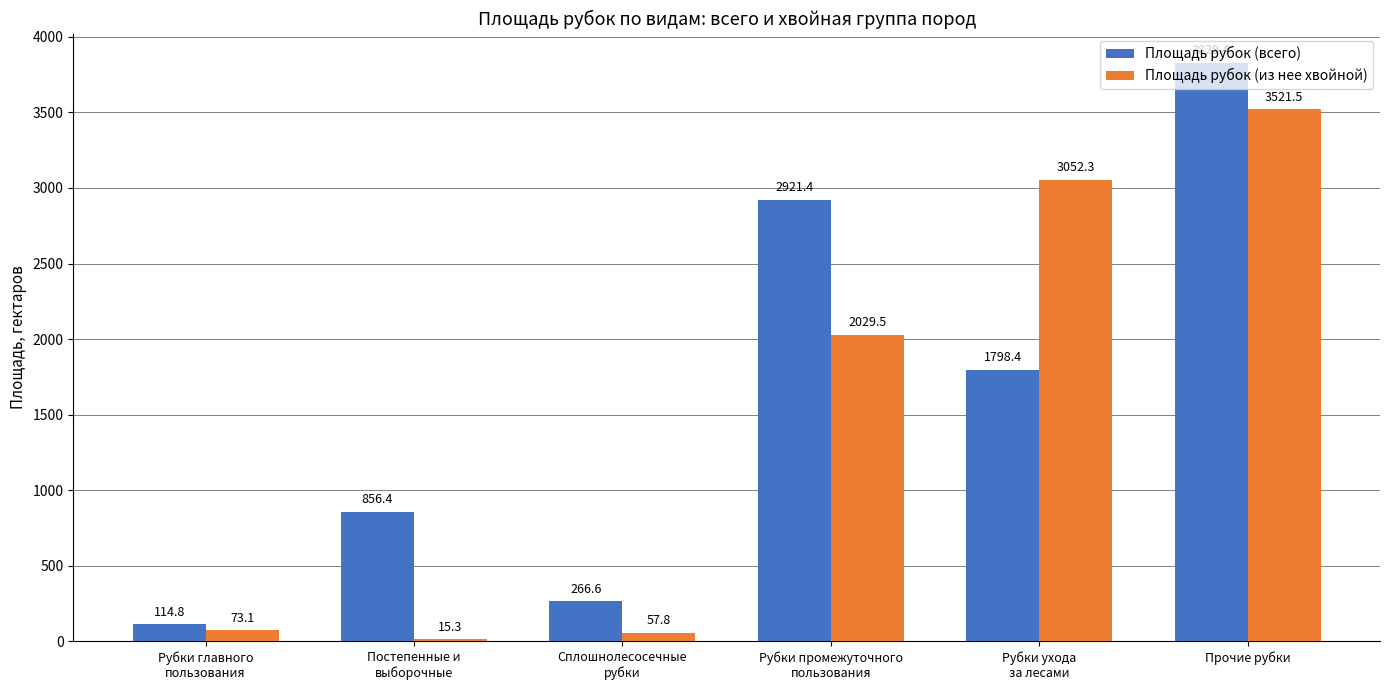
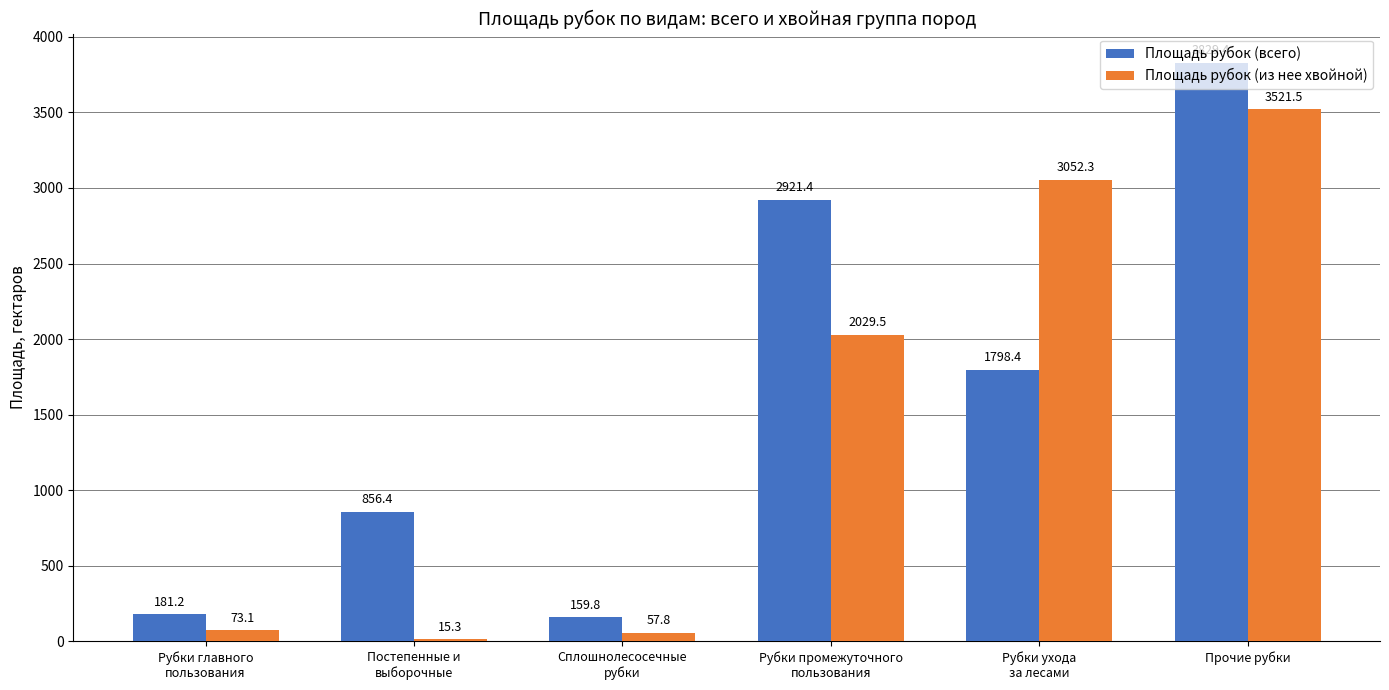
  {
    "Площадь рубок (всего)": {
-     "Рубки главного пользования": 114.8,
+     "Рубки главного пользования": 181.2,
      "Постепенные и выборочные": 856.4,
-     "Сплошнолесосечные рубки": 266.6,
+     "Сплошнолесосечные рубки": 159.8,
      "Рубки промежуточного пользования": 2921.4,
      "Рубки ухода за лесами": 1798.4
    },
    "Площадь рубок (из нее хвойной)": {
      "Рубки главного пользования": 73.1,
      "Постепенные и выборочные": 15.3,
      "Сплошнолесосечные рубки": 57.8,
      "Рубки промежуточного пользования": 2029.5,
      "Рубки ухода за лесами": 3052.3,
      "Прочие рубки": 3521.5
    }
  }
